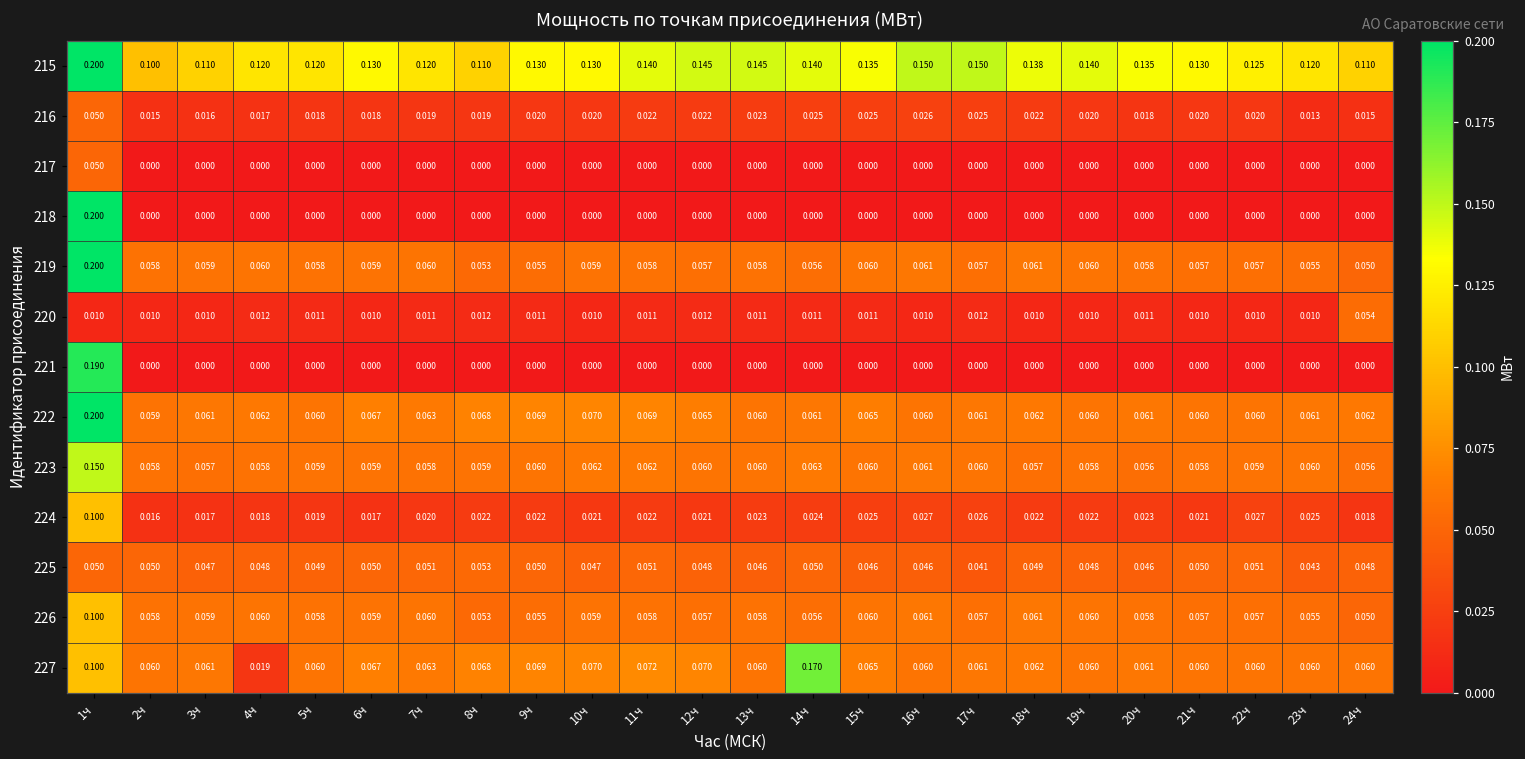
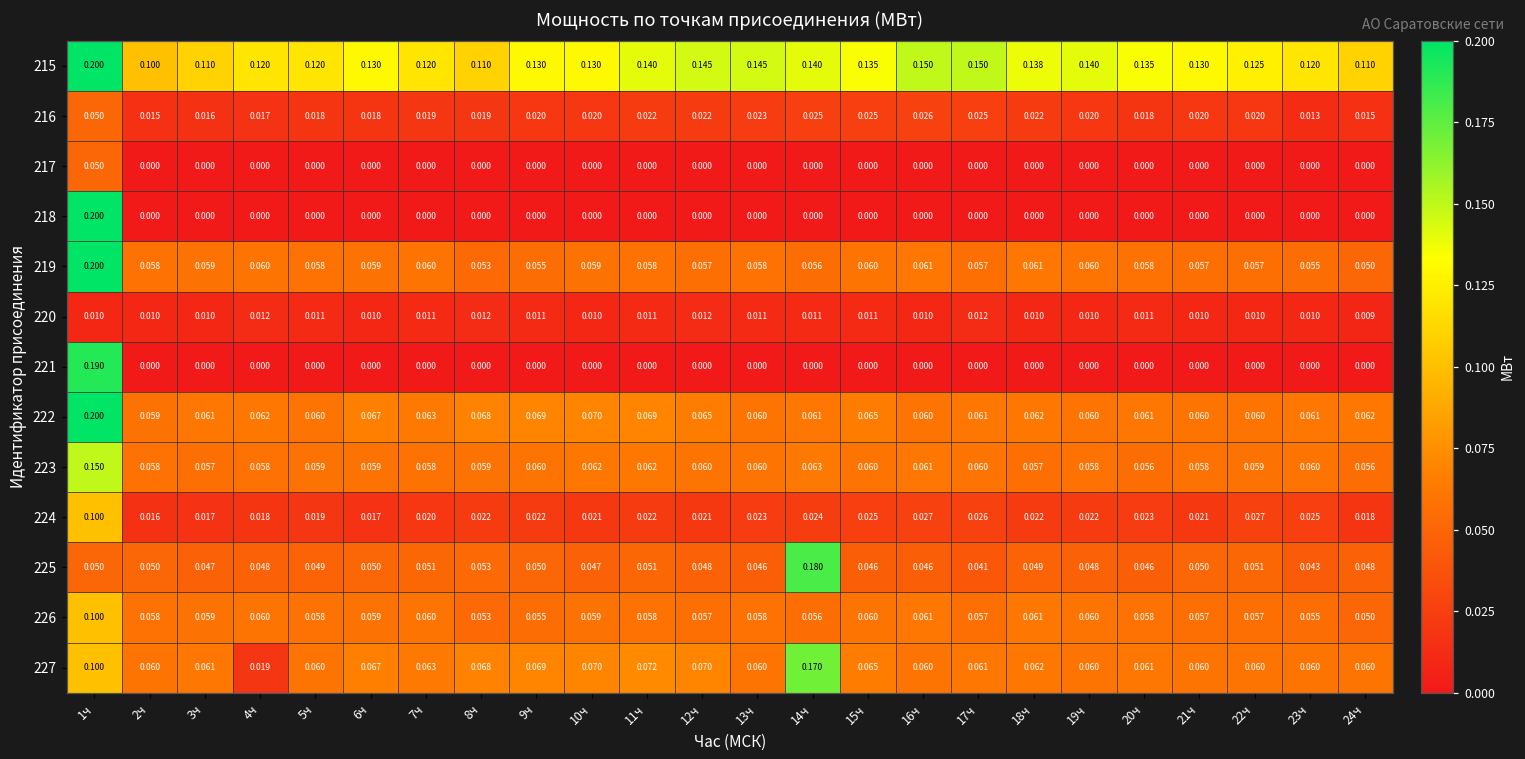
  {
    "220": {
      "1ч": 0.010,
      "2ч": 0.010,
      "3ч": 0.010,
      "4ч": 0.012,
      "5ч": 0.011,
      "6ч": 0.010,
      "7ч": 0.011,
      "8ч": 0.012,
      "9ч": 0.011,
      "10ч": 0.010,
      "11ч": 0.011,
      "12ч": 0.012,
      "13ч": 0.011,
      "14ч": 0.011,
      "15ч": 0.011,
      "16ч": 0.010,
      "17ч": 0.012,
      "18ч": 0.010,
      "19ч": 0.010,
      "20ч": 0.011,
      "21ч": 0.010,
      "22ч": 0.010,
      "23ч": 0.010,
-     "24ч": 0.054
+     "24ч": 0.009
    },
    "225": {
      "1ч": 0.050,
      "2ч": 0.050,
      "3ч": 0.047,
      "4ч": 0.048,
      "5ч": 0.049,
      "6ч": 0.050,
      "7ч": 0.051,
      "8ч": 0.053,
      "9ч": 0.050,
      "10ч": 0.047,
      "11ч": 0.051,
      "12ч": 0.048,
      "13ч": 0.046,
-     "14ч": 0.050,
+     "14ч": 0.180,
      "15ч": 0.046,
      "16ч": 0.046,
      "17ч": 0.041,
      "18ч": 0.049,
      "19ч": 0.048,
      "20ч": 0.046,
      "21ч": 0.050,
      "22ч": 0.051,
      "23ч": 0.043,
      "24ч": 0.048
    }
  }
